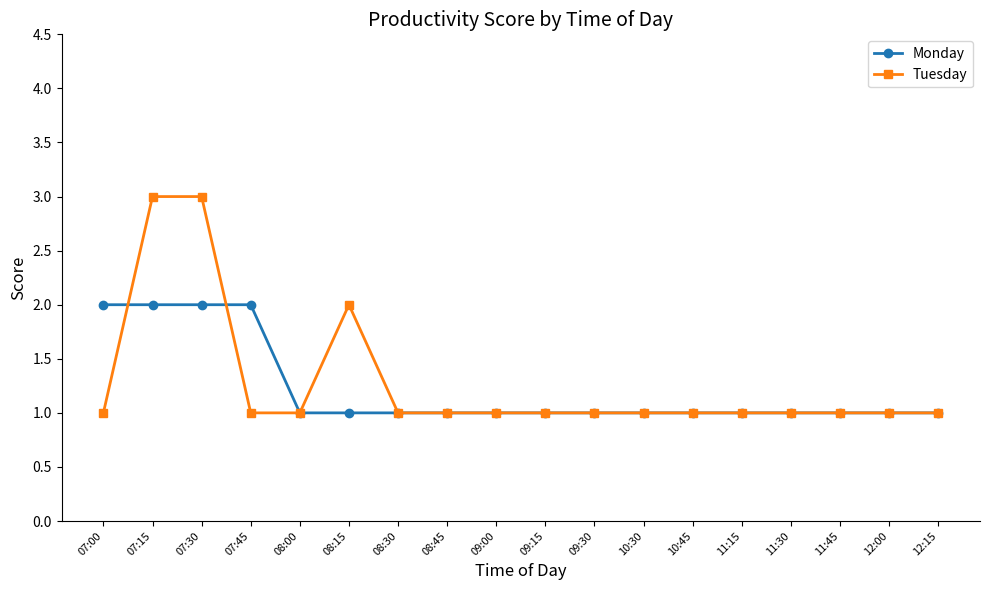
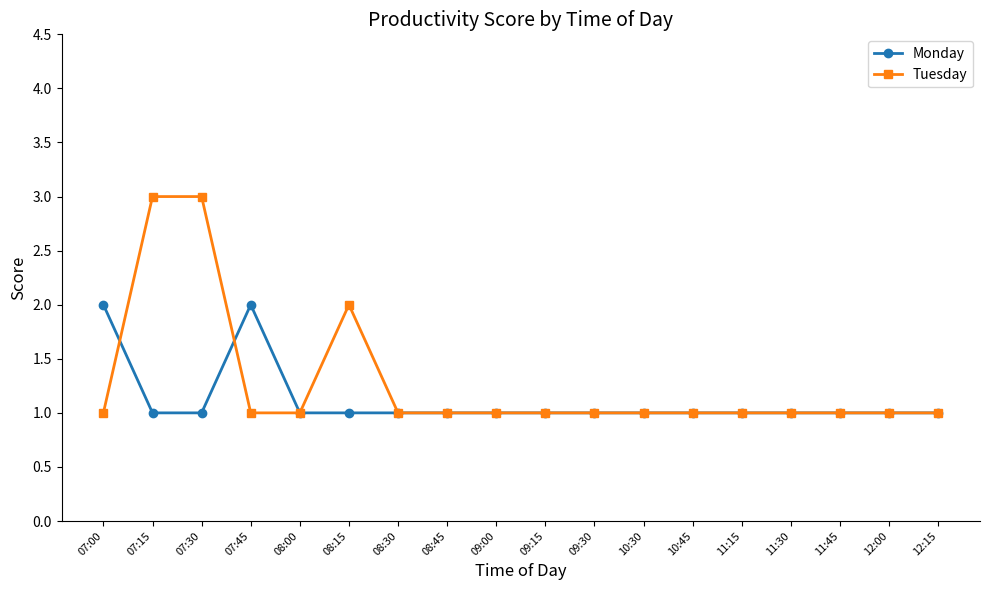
  {
    "Monday": {
      "07:00": 2,
-     "07:15": 2,
-     "07:30": 2,
+     "07:15": 1,
+     "07:30": 1,
      "07:45": 2,
      "08:15": 1
    },
    "Tuesday": {
      "07:00": 1,
      "07:15": 3,
      "07:30": 3,
      "07:45": 1,
      "08:15": 2
    }
  }
